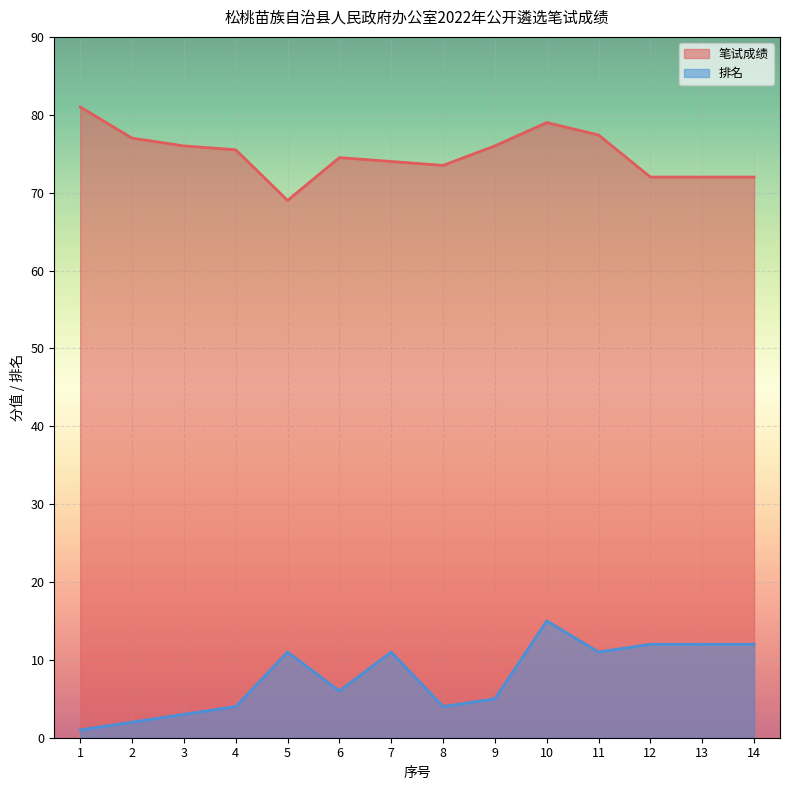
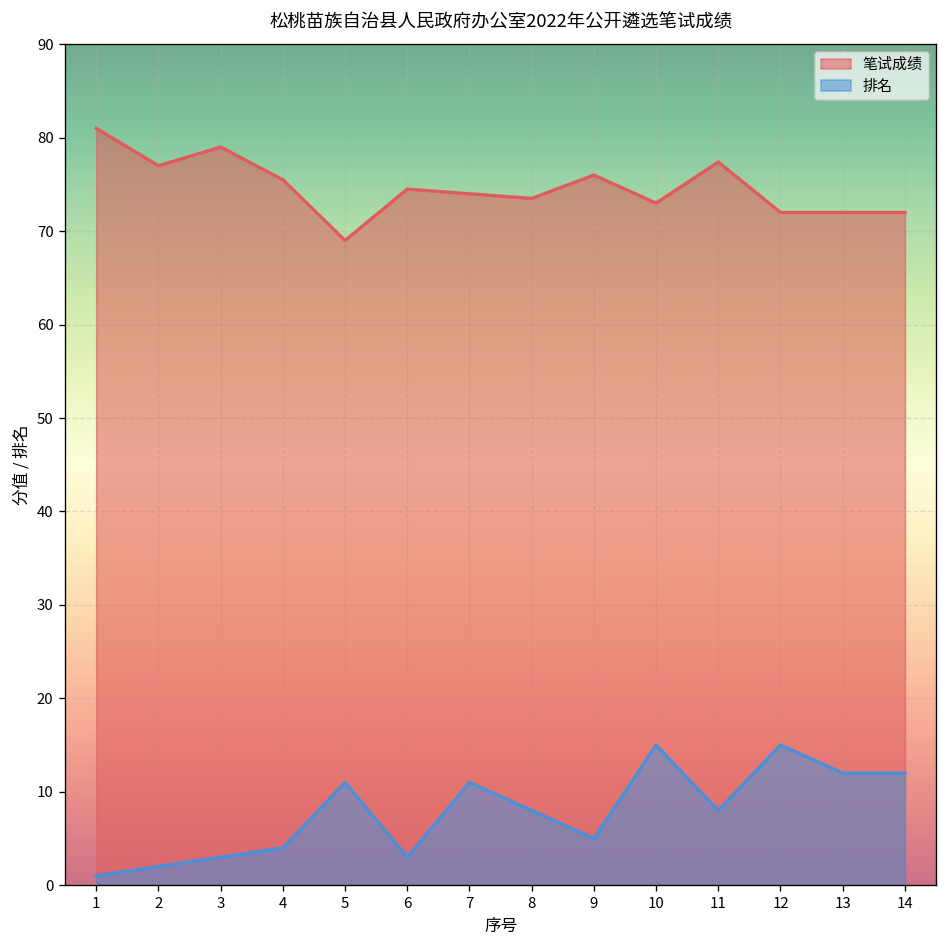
  {
    "笔试成绩": {
      "1": 81,
      "2": 77,
-     "3": 76,
+     "3": 79,
      "4": 76,
      "5": 69,
      "6": 75,
      "7": 74,
      "8": 74,
      "9": 76,
-     "10": 79,
+     "10": 73,
      "11": 77,
      "12": 72,
      "13": 72,
      "14": 72
    },
    "排名": {
      "1": 1,
      "2": 2,
      "3": 3,
      "4": 4,
      "5": 11,
-     "6": 6,
+     "6": 3,
      "7": 11,
-     "8": 4,
+     "8": 8,
      "9": 5,
      "10": 15,
-     "11": 11,
-     "12": 12,
+     "11": 8,
+     "12": 15,
      "13": 12,
      "14": 12
    }
  }
